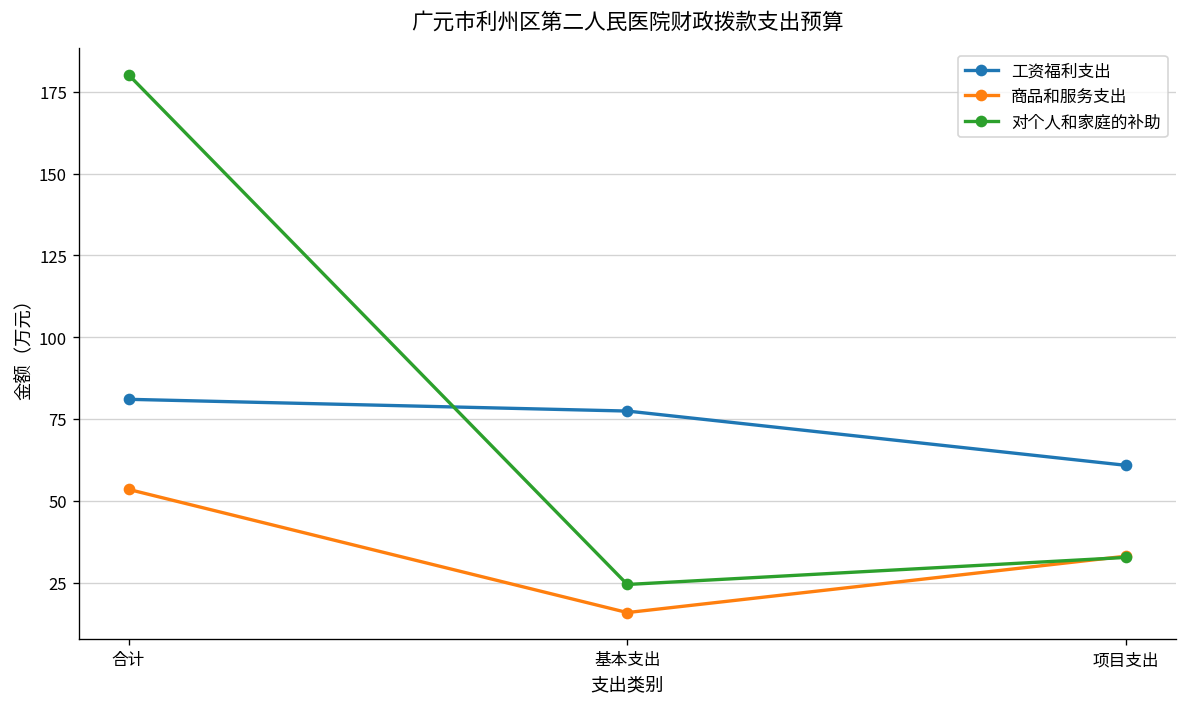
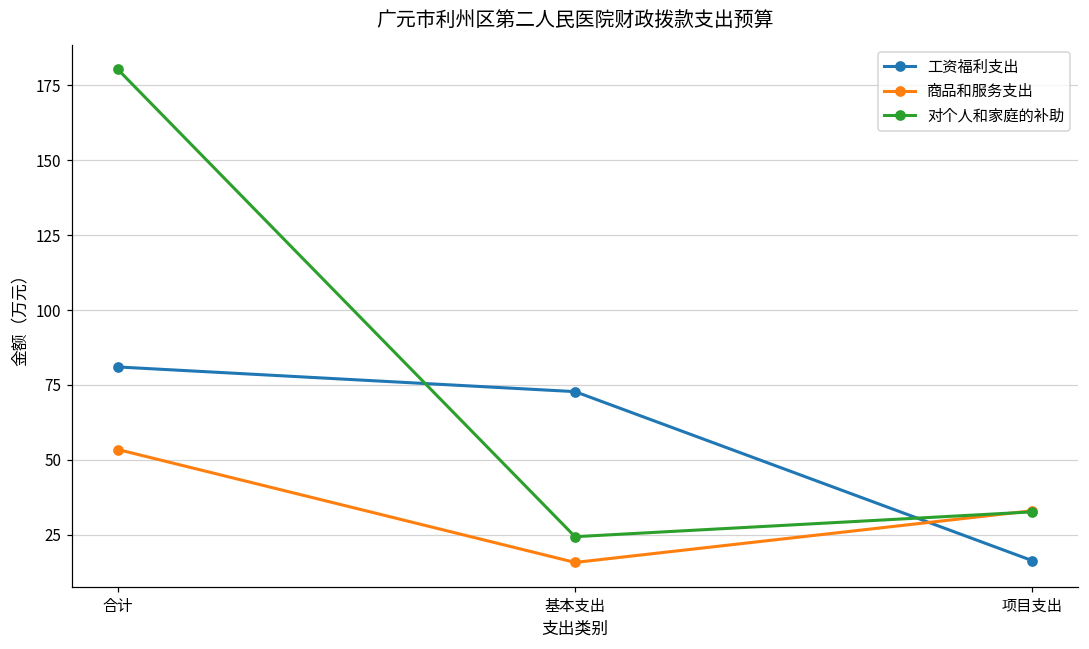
  {
    "工资福利支出": {
      "合计": 81,
-     "基本支出": 77,
-     "项目支出": 61
+     "基本支出": 73,
+     "项目支出": 16
    },
    "商品和服务支出": {
      "合计": 53,
      "基本支出": 16
    },
    "对个人和家庭的补助": {
      "合计": 180,
      "基本支出": 24
    }
  }
